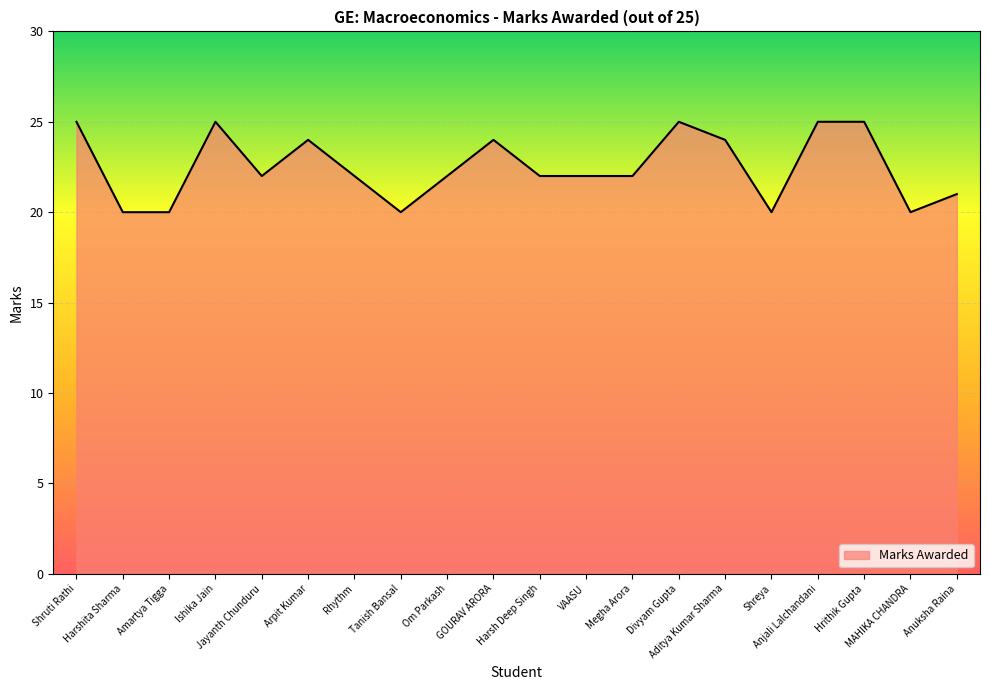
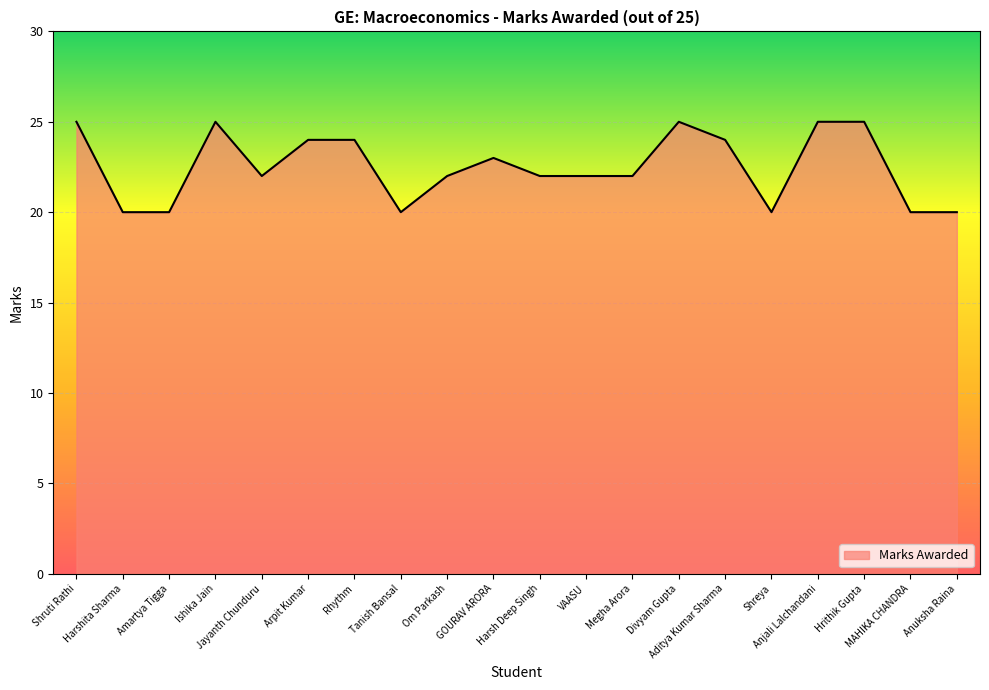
  {
    "Shruti Rathi": 25,
    "Harshita Sharma": 20,
    "Amartya Tigga": 20,
    "Ishika Jain": 25,
    "Jayanth Chunduru": 22,
    "Arpit Kumar": 24,
-   "Rhythm": 22,
+   "Rhythm": 24,
    "Tanish Bansal": 20,
    "Om Parkash": 22,
-   "GOURAV ARORA": 24,
+   "GOURAV ARORA": 23,
    "Harsh Deep Singh": 22,
    "VAASU": 22,
    "Megha Arora": 22,
    "Divyam Gupta": 25,
    "Aditya Kumar Sharma": 24,
    "Shreya": 20,
    "Anjali Lalchandani": 25,
    "Hrithik Gupta": 25,
    "MAHIKA CHANDRA": 20,
-   "Anuksha Raina": 21
+   "Anuksha Raina": 20
  }
